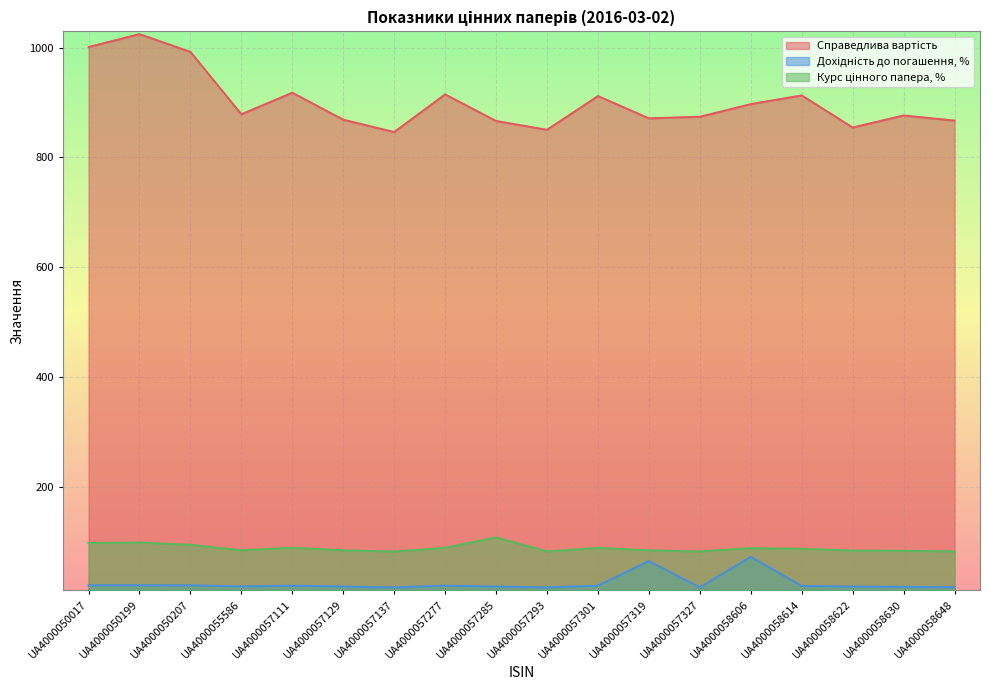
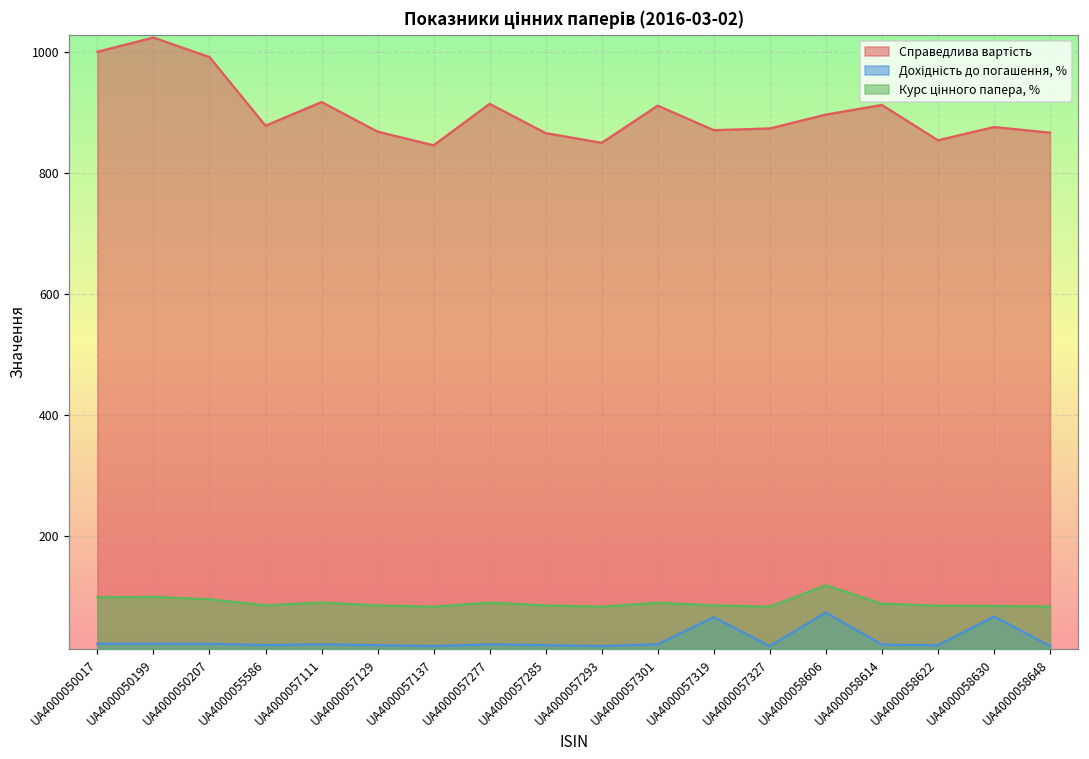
  {
    "Справедлива вартість": {
      "UA4000050017": 1000,
      "UA4000050199": 1020,
      "UA4000050207": 990,
      "UA4000055586": 880,
      "UA4000057111": 920,
      "UA4000057129": 870,
      "UA4000057137": 850,
      "UA4000057277": 910,
      "UA4000057285": 870,
      "UA4000057293": 850,
      "UA4000057301": 910,
      "UA4000057319": 870,
      "UA4000057327": 870,
      "UA4000058606": 900,
      "UA4000058614": 910,
      "UA4000058622": 850,
      "UA4000058630": 880,
      "UA4000058648": 870
    },
    "Дохідність до погашення, %": {
      "UA4000050017": 20,
      "UA4000050199": 20,
      "UA4000050207": 20,
      "UA4000055586": 20,
      "UA4000057111": 20,
      "UA4000057129": 20,
      "UA4000057137": 20,
      "UA4000057277": 20,
      "UA4000057285": 20,
      "UA4000057293": 20,
      "UA4000057301": 20,
      "UA4000057319": 70,
      "UA4000057327": 20,
      "UA4000058606": 70,
      "UA4000058614": 20,
      "UA4000058622": 20,
-     "UA4000058630": 20,
+     "UA4000058630": 70,
      "UA4000058648": 20
    },
    "Курс цінного папера, %": {
      "UA4000050017": 100,
      "UA4000050199": 100,
      "UA4000050207": 90,
      "UA4000055586": 80,
      "UA4000057111": 90,
      "UA4000057129": 80,
      "UA4000057137": 80,
      "UA4000057277": 90,
-     "UA4000057285": 110,
+     "UA4000057285": 80,
      "UA4000057293": 80,
      "UA4000057301": 90,
      "UA4000057319": 80,
      "UA4000057327": 80,
-     "UA4000058606": 90,
+     "UA4000058606": 120,
      "UA4000058614": 90,
      "UA4000058622": 80,
      "UA4000058630": 80,
      "UA4000058648": 80
    }
  }
